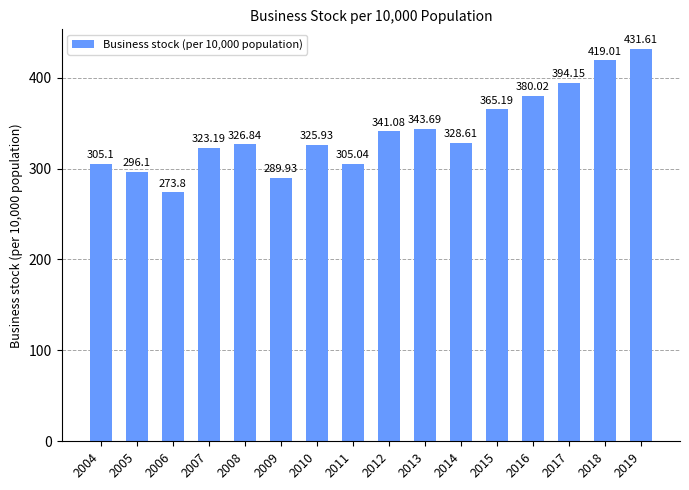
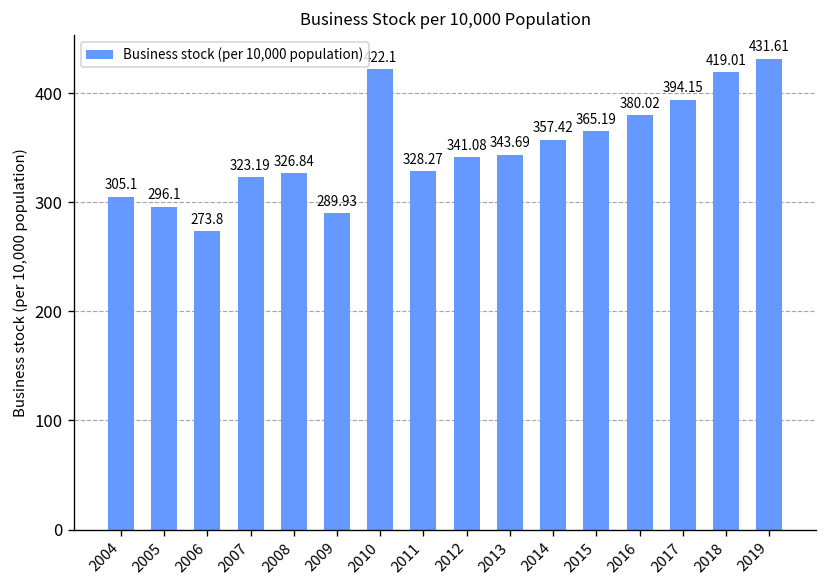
  {
    "2004": 305.1,
    "2005": 296.1,
    "2006": 273.8,
    "2007": 323.19,
    "2008": 326.84,
    "2009": 289.93,
-   "2010": 330,
-   "2011": 305.04,
+   "2010": 420,
+   "2011": 328.27,
    "2012": 341.08,
    "2013": 343.69,
-   "2014": 328.61,
+   "2014": 357.42,
    "2015": 365.19,
    "2016": 380.02,
    "2017": 394.15,
    "2018": 419.01,
    "2019": 431.61
  }
